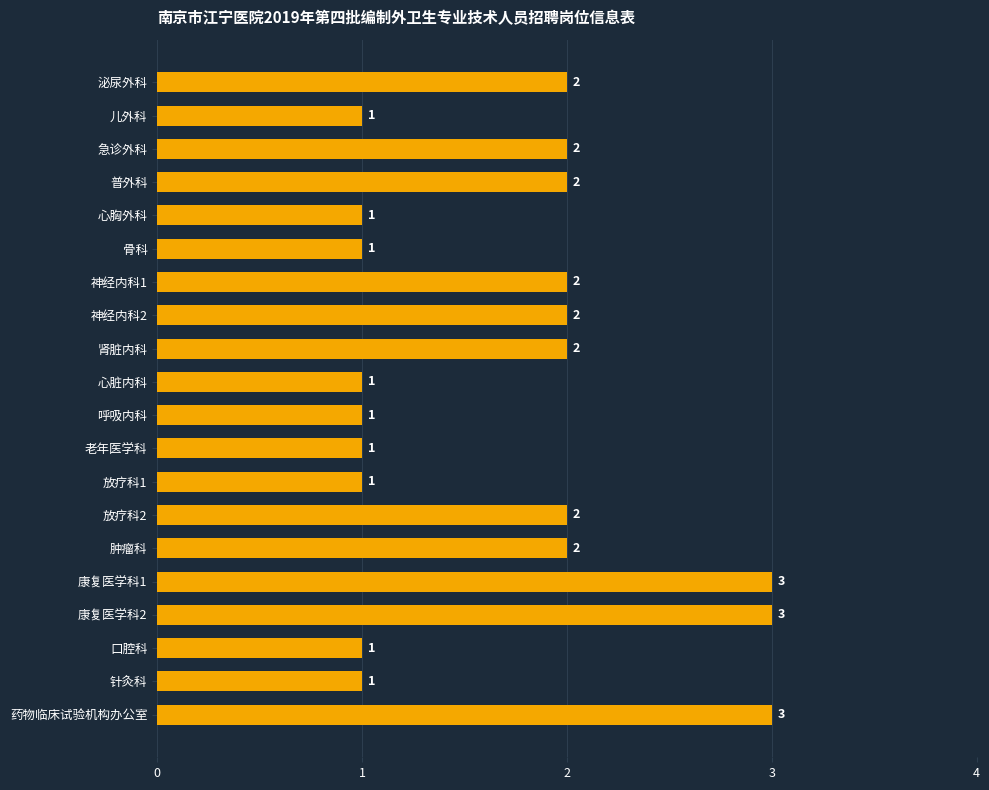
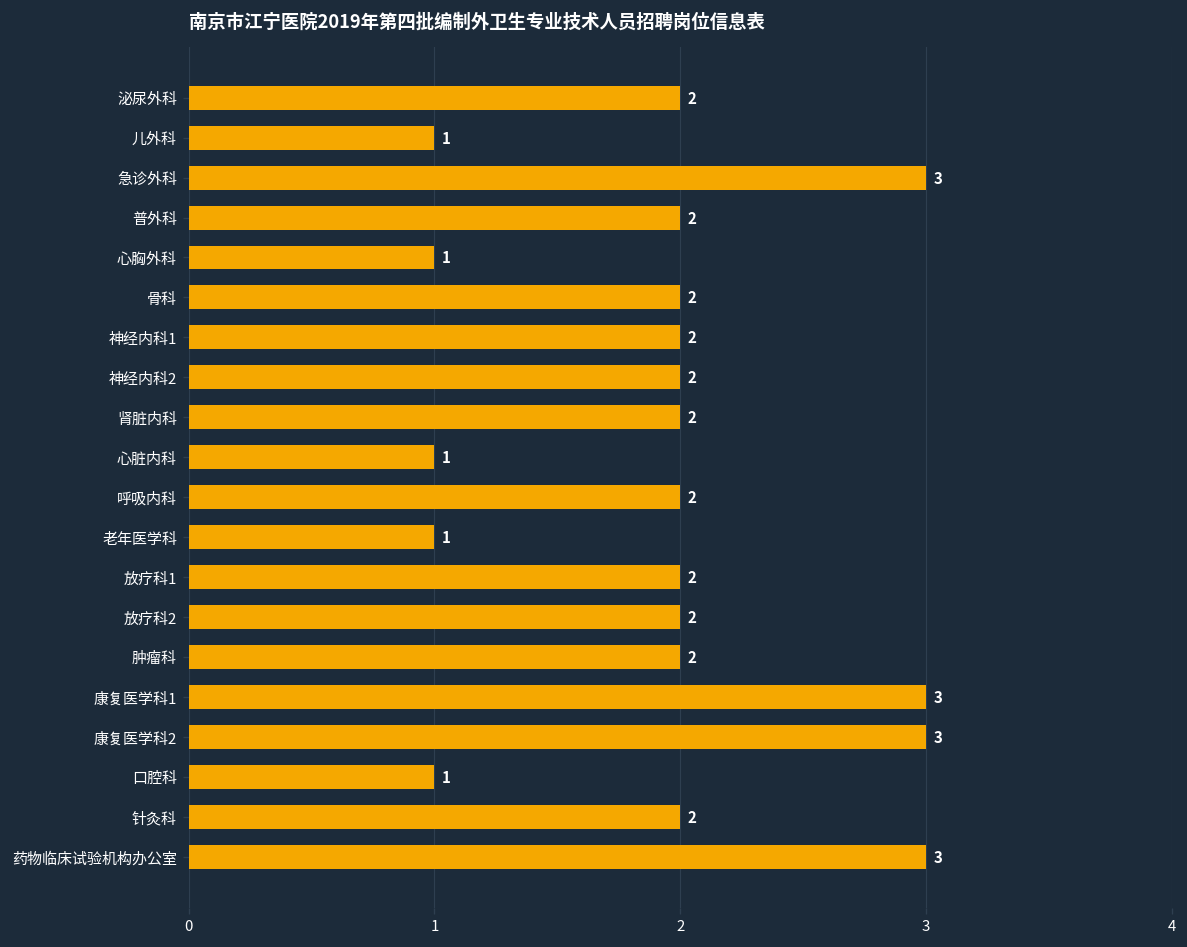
  {
    "泌尿外科": 2,
    "儿外科": 1,
-   "急诊外科": 2,
+   "急诊外科": 3,
    "普外科": 2,
    "心胸外科": 1,
-   "骨科": 1,
+   "骨科": 2,
    "神经内科1": 2,
    "神经内科2": 2,
    "肾脏内科": 2,
    "心脏内科": 1,
-   "呼吸内科": 1,
+   "呼吸内科": 2,
    "老年医学科": 1,
-   "放疗科1": 1,
+   "放疗科1": 2,
    "放疗科2": 2,
    "肿瘤科": 2,
    "康复医学科1": 3,
    "康复医学科2": 3,
    "口腔科": 1,
-   "针灸科": 1,
+   "针灸科": 2,
    "药物临床试验机构办公室": 3
  }
